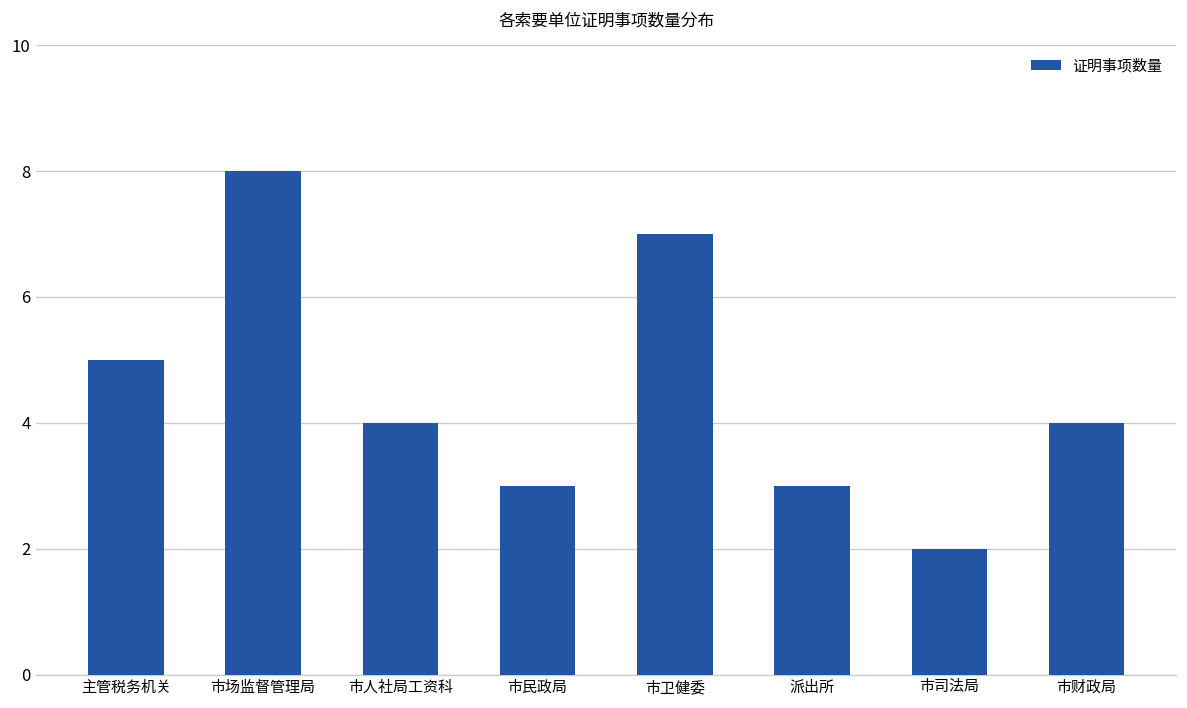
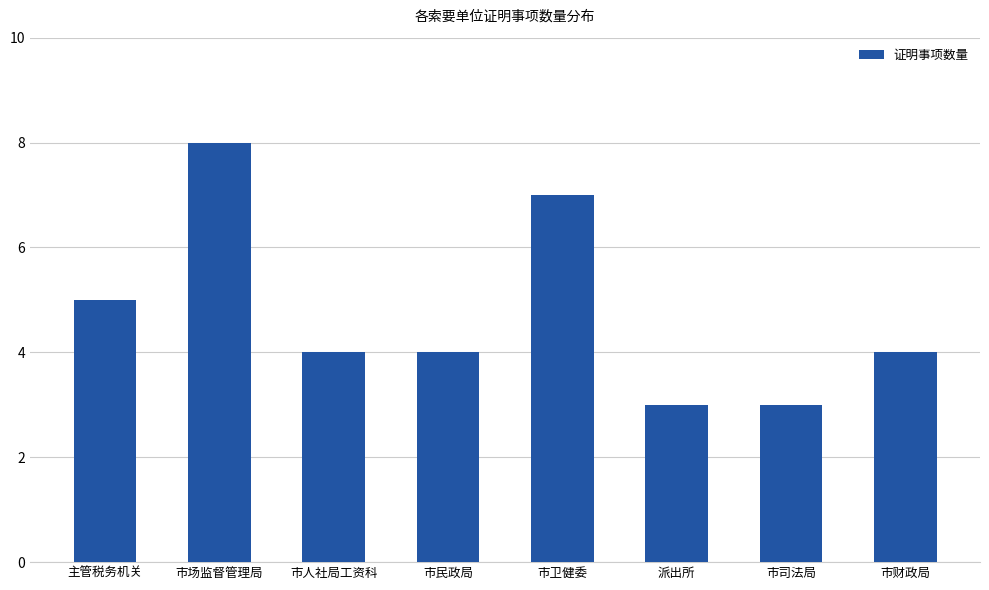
  {
    "主管税务机关": 5,
    "市场监督管理局": 8,
    "市人社局工资科": 4,
-   "市民政局": 3,
+   "市民政局": 4,
    "市卫健委": 7,
    "派出所": 3,
-   "市司法局": 2,
+   "市司法局": 3,
    "市财政局": 4
  }
